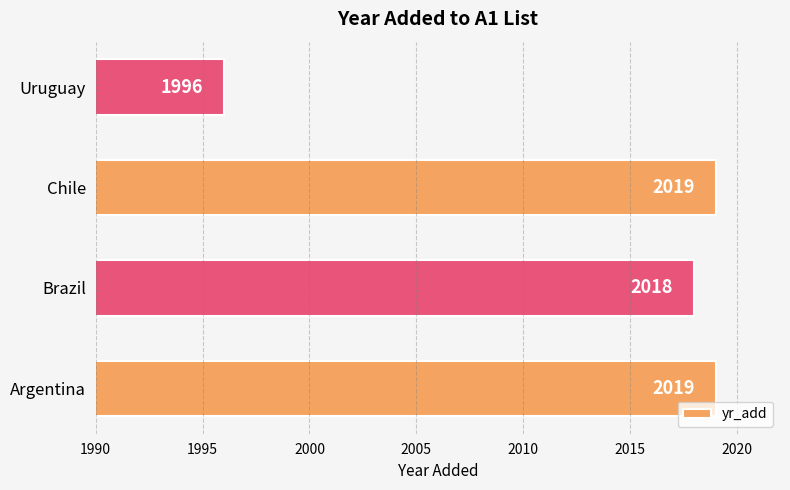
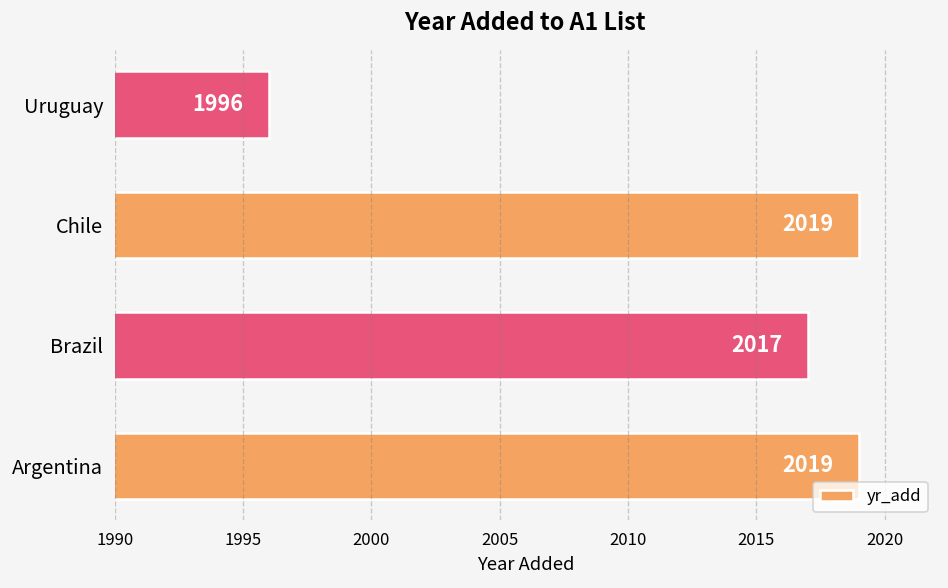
  {
    "Uruguay": 1996,
    "Chile": 2019,
-   "Brazil": 2018,
+   "Brazil": 2017,
    "Argentina": 2019
  }
